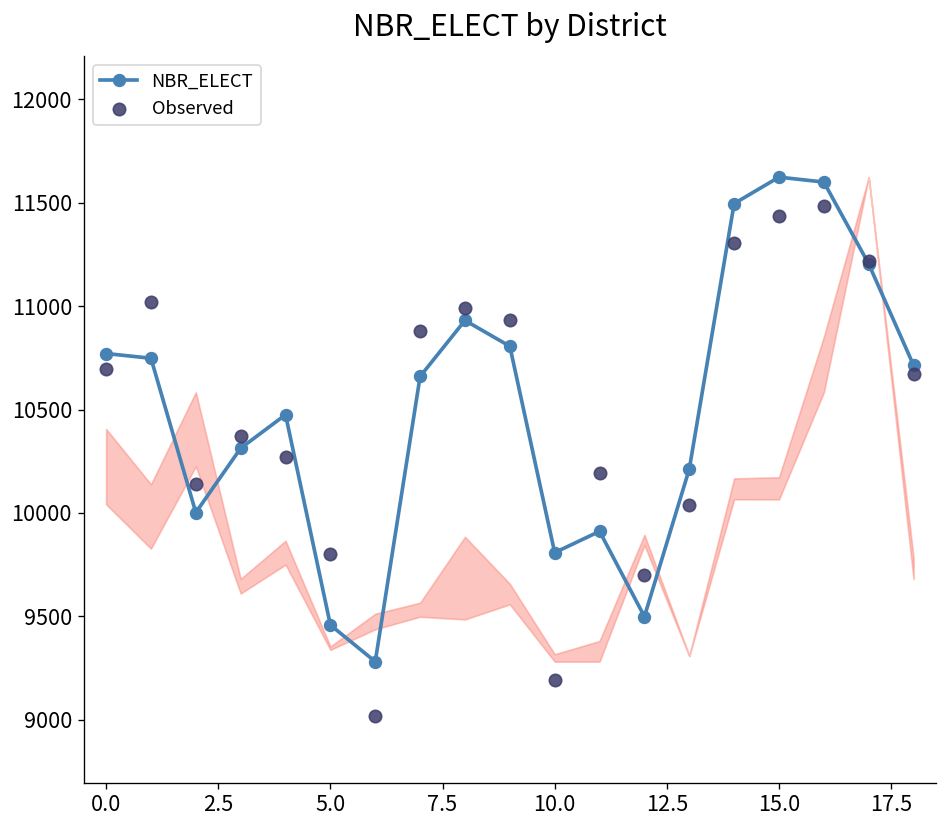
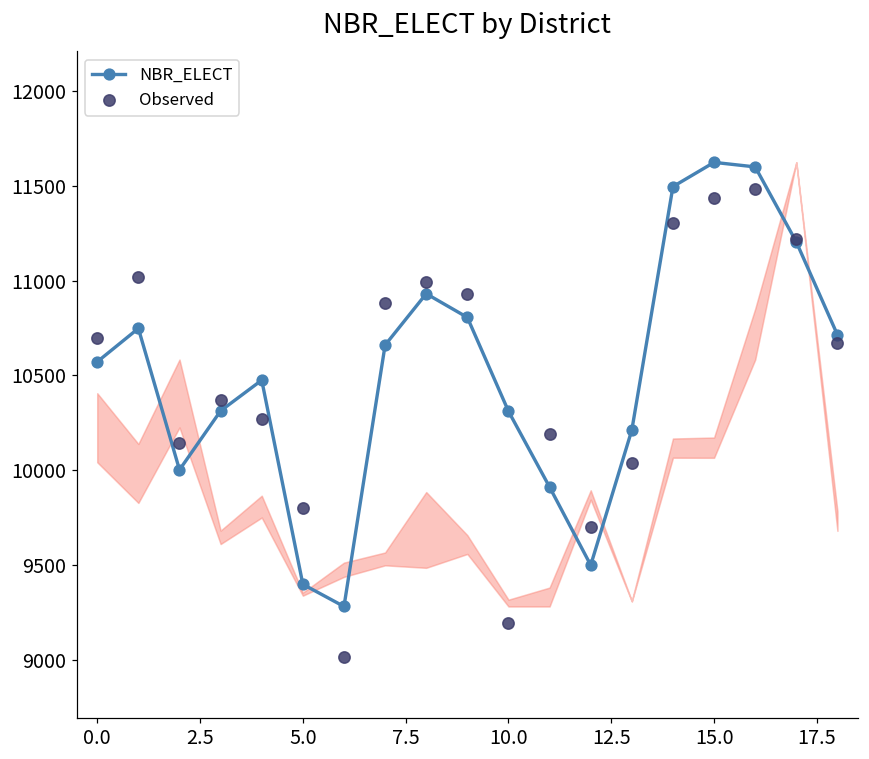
  {
    "NBR_ELECT": {
-     "0.0": 10770,
-     "5.0": 9460,
-     "10.0": 9810,
+     "0.0": 10570,
+     "5.0": 9400,
+     "10.0": 10310,
      "15.0": 11620
    }
  }
